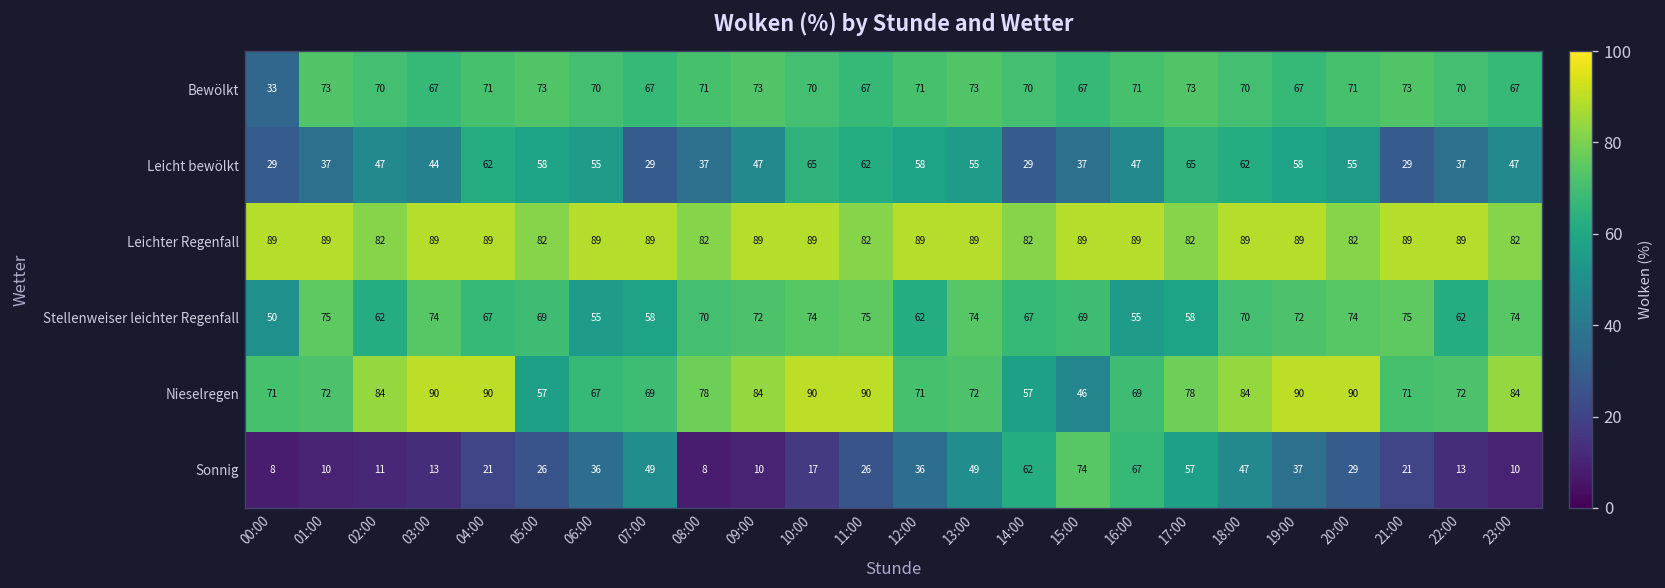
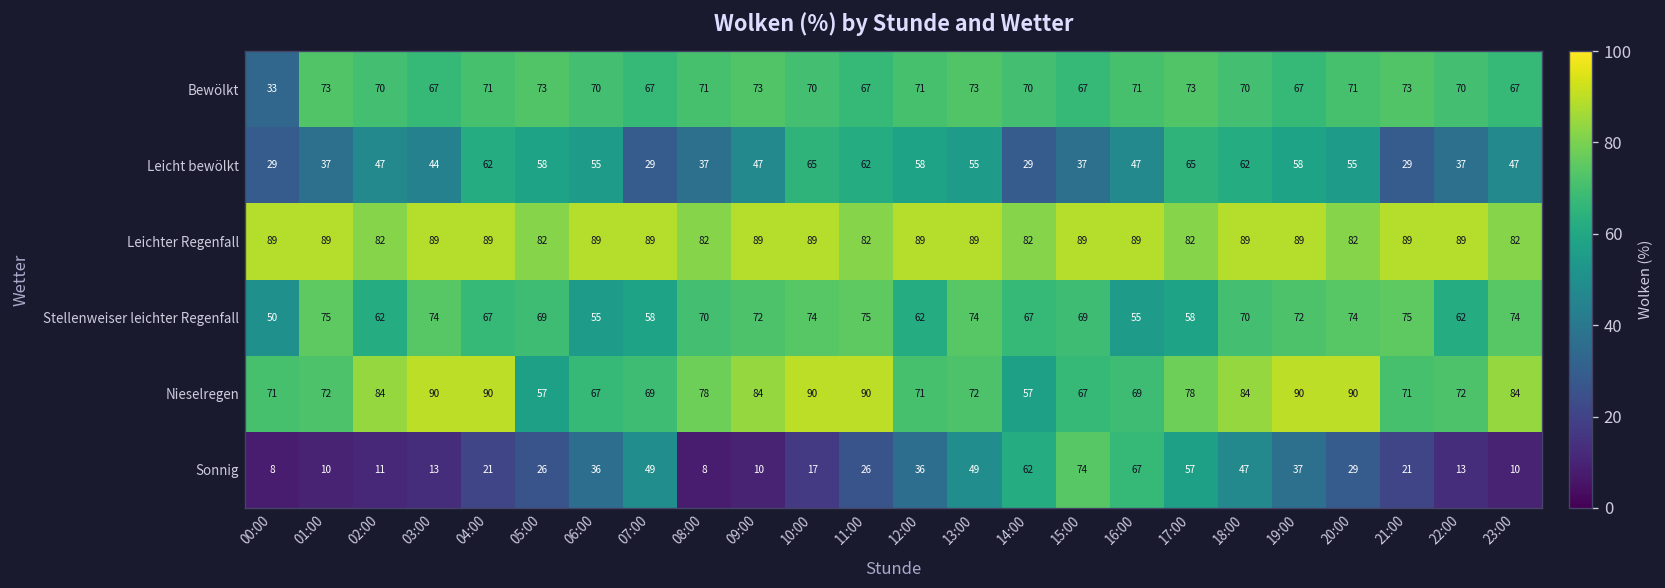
  {
    "Bewölkt": {
      "00:00": 33,
      "01:00": 73,
      "02:00": 70,
      "03:00": 67,
      "04:00": 71,
      "05:00": 73,
      "06:00": 70,
      "07:00": 67,
      "08:00": 71,
      "09:00": 73,
      "10:00": 70,
      "11:00": 67,
      "12:00": 71,
      "13:00": 73,
      "14:00": 70,
      "15:00": 67,
      "16:00": 71,
      "17:00": 73,
      "18:00": 70,
      "19:00": 67,
      "20:00": 71,
      "21:00": 73,
      "22:00": 70,
      "23:00": 67
    },
    "Leicht bewölkt": {
      "00:00": 29,
      "01:00": 37,
      "02:00": 47,
      "03:00": 44,
      "04:00": 62,
      "05:00": 58,
      "06:00": 55,
      "07:00": 29,
      "08:00": 37,
      "09:00": 47,
      "10:00": 65,
      "11:00": 62,
      "12:00": 58,
      "13:00": 55,
      "14:00": 29,
      "15:00": 37,
      "16:00": 47,
      "17:00": 65,
      "18:00": 62,
      "19:00": 58,
      "20:00": 55,
      "21:00": 29,
      "22:00": 37,
      "23:00": 47
    },
    "Leichter Regenfall": {
      "00:00": 89,
      "01:00": 89,
      "02:00": 82,
      "03:00": 89,
      "04:00": 89,
      "05:00": 82,
      "06:00": 89,
      "07:00": 89,
      "08:00": 82,
      "09:00": 89,
      "10:00": 89,
      "11:00": 82,
      "12:00": 89,
      "13:00": 89,
      "14:00": 82,
      "15:00": 89,
      "16:00": 89,
      "17:00": 82,
      "18:00": 89,
      "19:00": 89,
      "20:00": 82,
      "21:00": 89,
      "22:00": 89,
      "23:00": 82
    },
    "Stellenweiser leichter Regenfall": {
      "00:00": 50,
      "01:00": 75,
      "02:00": 62,
      "03:00": 74,
      "04:00": 67,
      "05:00": 69,
      "06:00": 55,
      "07:00": 58,
      "08:00": 70,
      "09:00": 72,
      "10:00": 74,
      "11:00": 75,
      "12:00": 62,
      "13:00": 74,
      "14:00": 67,
      "15:00": 69,
      "16:00": 55,
      "17:00": 58,
      "18:00": 70,
      "19:00": 72,
      "20:00": 74,
      "21:00": 75,
      "22:00": 62,
      "23:00": 74
    },
    "Nieselregen": {
      "00:00": 71,
      "01:00": 72,
      "02:00": 84,
      "03:00": 90,
      "04:00": 90,
      "05:00": 57,
      "06:00": 67,
      "07:00": 69,
      "08:00": 78,
      "09:00": 84,
      "10:00": 90,
      "11:00": 90,
      "12:00": 71,
      "13:00": 72,
      "14:00": 57,
-     "15:00": 46,
+     "15:00": 67,
      "16:00": 69,
      "17:00": 78,
      "18:00": 84,
      "19:00": 90,
      "20:00": 90,
      "21:00": 71,
      "22:00": 72,
      "23:00": 84
    },
    "Sonnig": {
      "00:00": 8,
      "01:00": 10,
      "02:00": 11,
      "03:00": 13,
      "04:00": 21,
      "05:00": 26,
      "06:00": 36,
      "07:00": 49,
      "08:00": 8,
      "09:00": 10,
      "10:00": 17,
      "11:00": 26,
      "12:00": 36,
      "13:00": 49,
      "14:00": 62,
      "15:00": 74,
      "16:00": 67,
      "17:00": 57,
      "18:00": 47,
      "19:00": 37,
      "20:00": 29,
      "21:00": 21,
      "22:00": 13,
      "23:00": 10
    }
  }
